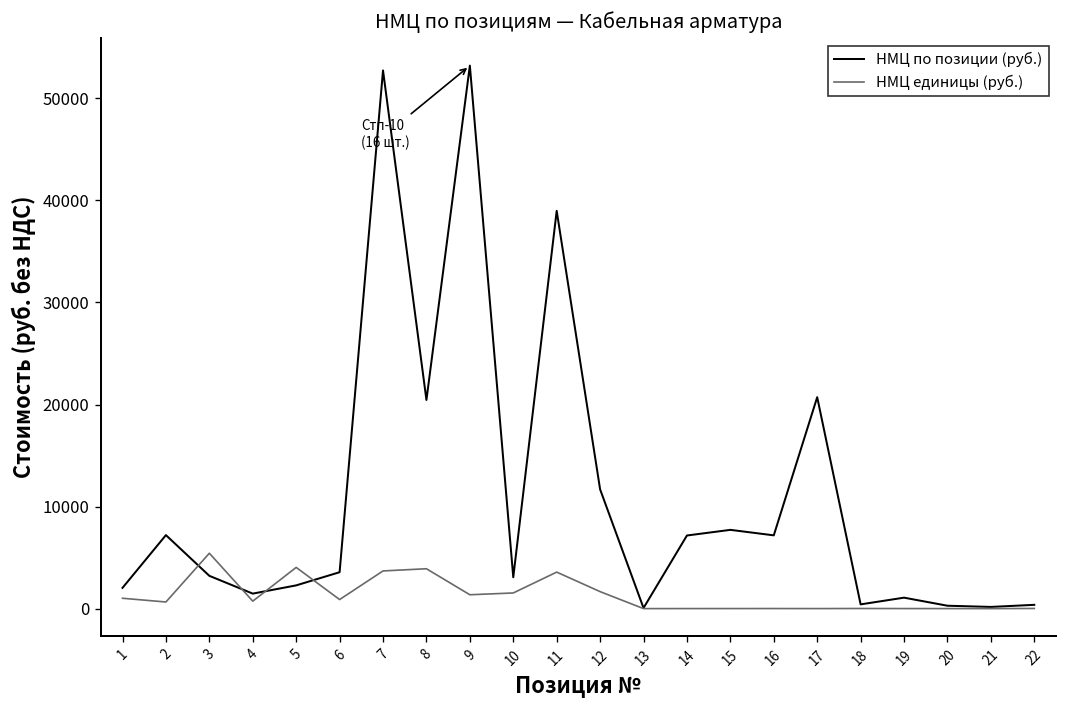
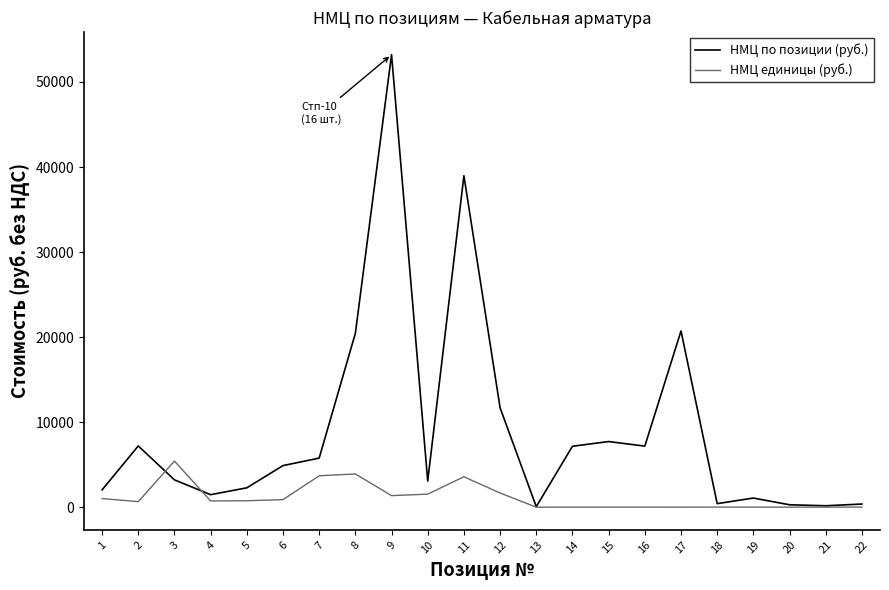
  {
    "НМЦ по позиции (руб.)": {
      "1": 2000,
      "2": 7000,
      "3": 3000,
      "4": 1000,
      "5": 2000,
-     "6": 4000,
-     "7": 53000,
+     "6": 5000,
+     "7": 6000,
      "8": 20000,
      "9": 53000,
      "10": 3000,
      "11": 39000,
      "12": 12000,
      "14": 7000,
      "15": 8000,
      "16": 7000,
      "17": 21000,
      "18": 0,
      "19": 1000,
      "22": 0
    },
    "НМЦ единицы (руб.)": {
      "1": 1000,
      "2": 1000,
      "3": 5000,
      "4": 1000,
-     "5": 4000,
+     "5": 1000,
      "6": 1000,
      "7": 4000,
      "8": 4000,
      "9": 1000,
      "10": 2000,
      "11": 4000,
      "12": 2000,
      "14": 0,
      "15": 0,
      "16": 0,
      "17": 0,
      "18": 0,
      "19": 0,
      "22": 0
    }
  }
